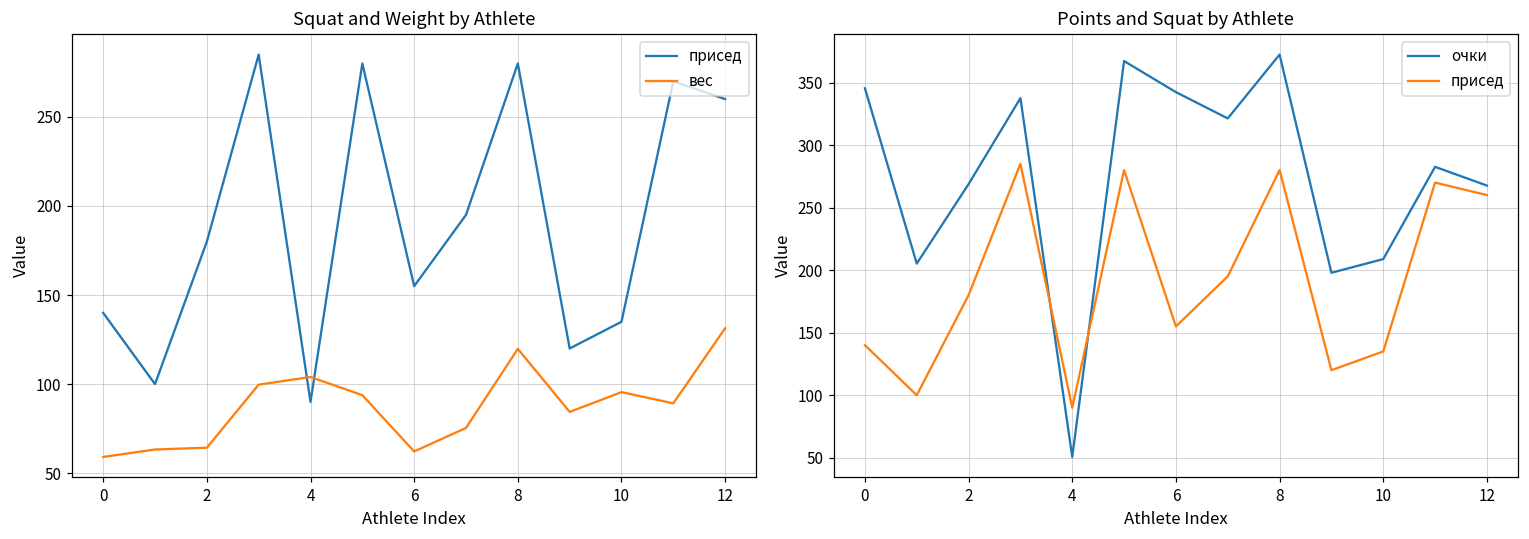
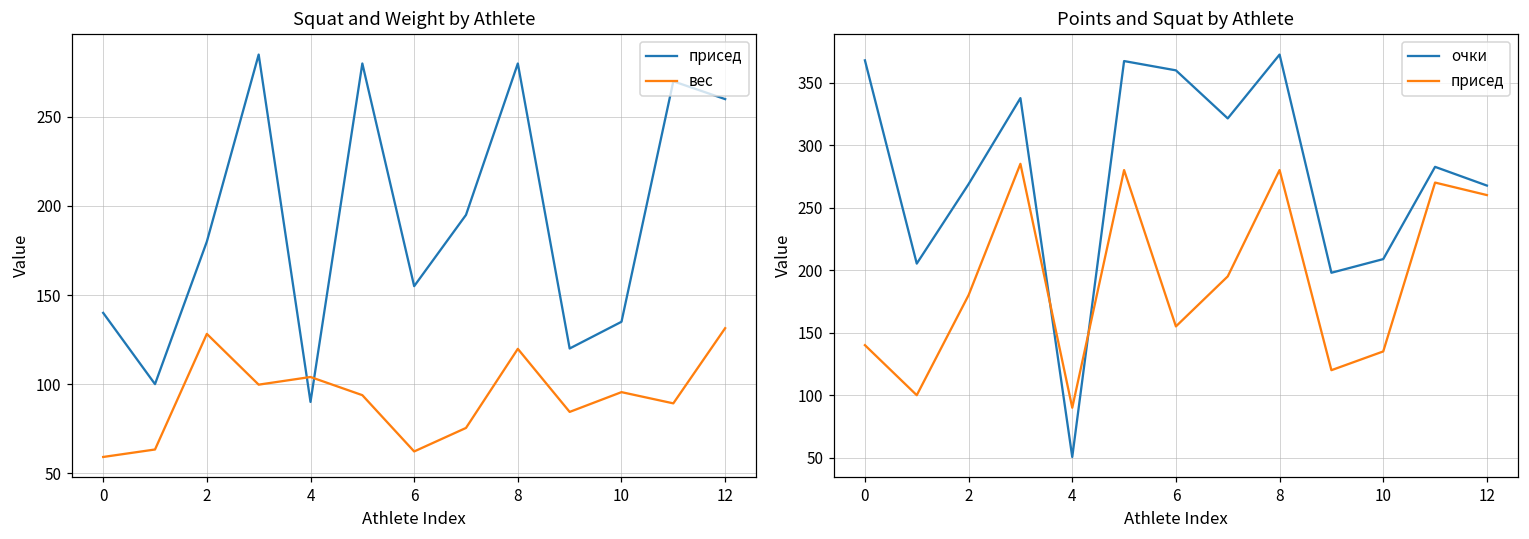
  {
    "Squat and Weight by Athlete": {
      "вес": {
        "0": 59,
-       "2": 64,
+       "2": 128,
        "4": 104,
        "6": 62,
        "8": 120,
        "10": 96,
        "12": 131
      }
    },
    "Points and Squat by Athlete": {
      "очки": {
-       "0": 345,
+       "0": 368,
        "2": 269,
        "4": 51,
-       "6": 342,
+       "6": 360,
        "8": 372,
        "10": 209,
        "12": 268
      },
      "присед": {
        "0": 140,
        "2": 180,
        "4": 90,
        "6": 155,
        "8": 280,
        "10": 135,
        "12": 260
      }
    }
  }
